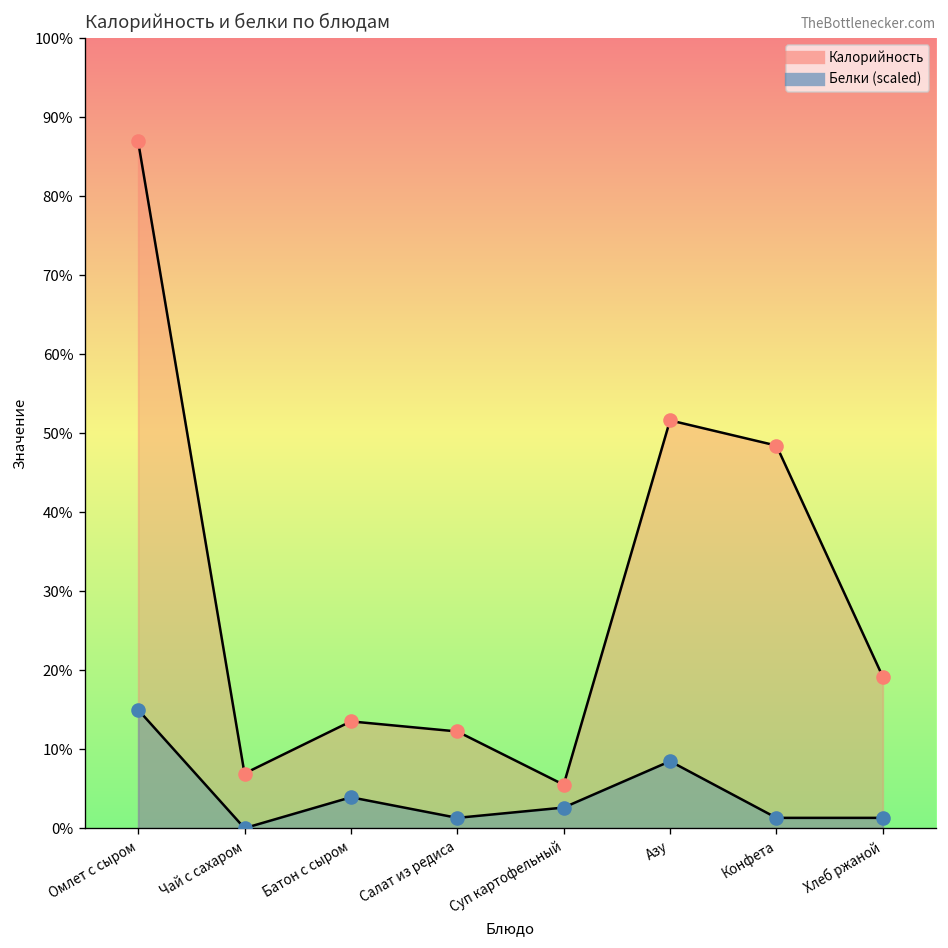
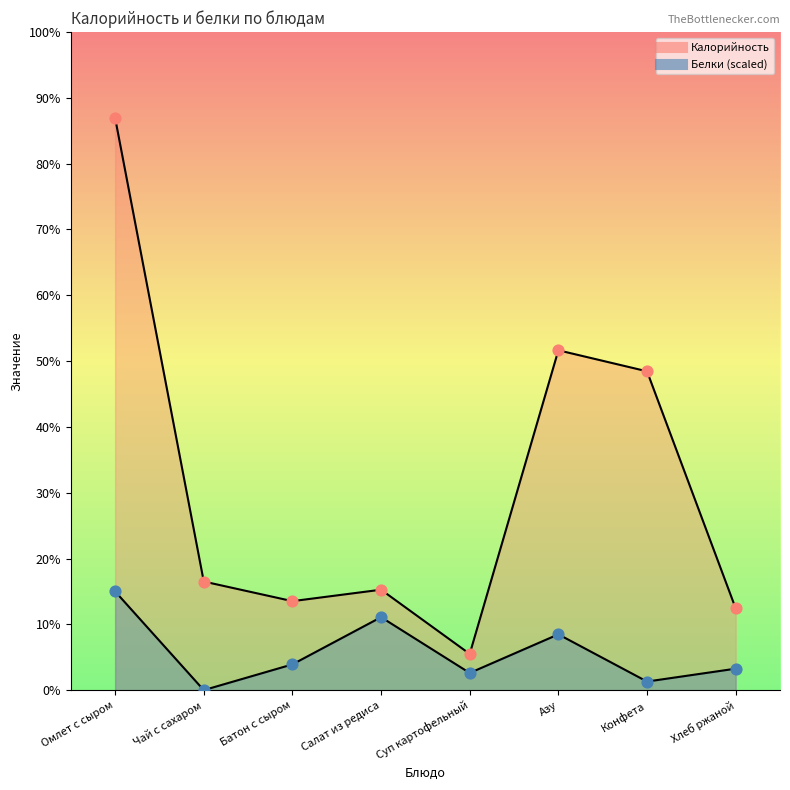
  {
    "Калорийность": {
      "Омлет с сыром": "87%",
-     "Чай с сахаром": "7%",
+     "Чай с сахаром": "17%",
      "Батон с сыром": "14%",
-     "Салат из редиса": "12%",
+     "Салат из редиса": "15%",
      "Суп картофельный": "6%",
      "Азу": "52%",
      "Конфета": "48%",
-     "Хлеб ржаной": "19%"
+     "Хлеб ржаной": "12%"
    },
    "Белки (scaled)": {
      "Омлет с сыром": "15%",
      "Чай с сахаром": "0%",
      "Батон с сыром": "4%",
-     "Салат из редиса": "1%",
+     "Салат из редиса": "11%",
      "Суп картофельный": "3%",
      "Азу": "8%",
      "Конфета": "1%",
-     "Хлеб ржаной": "1%"
+     "Хлеб ржаной": "3%"
    }
  }
